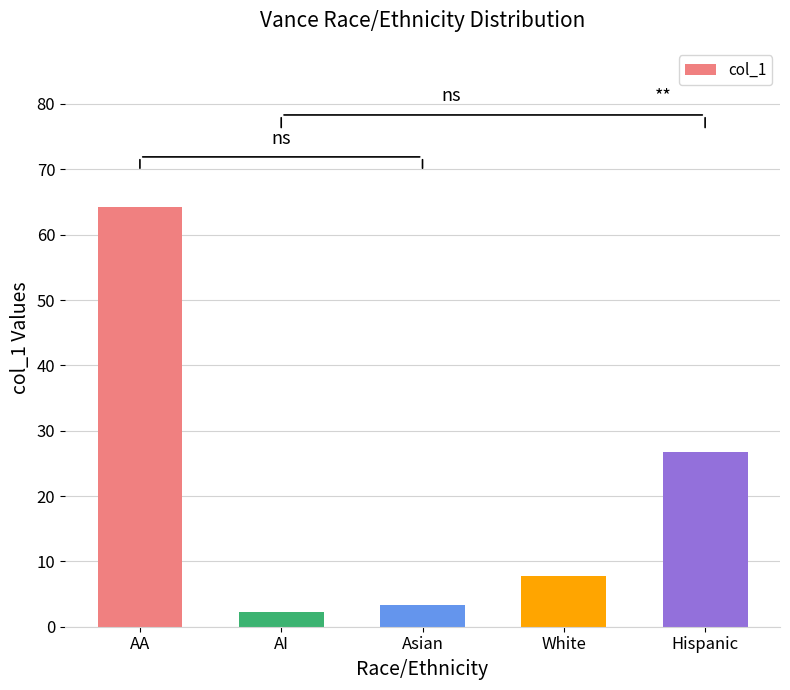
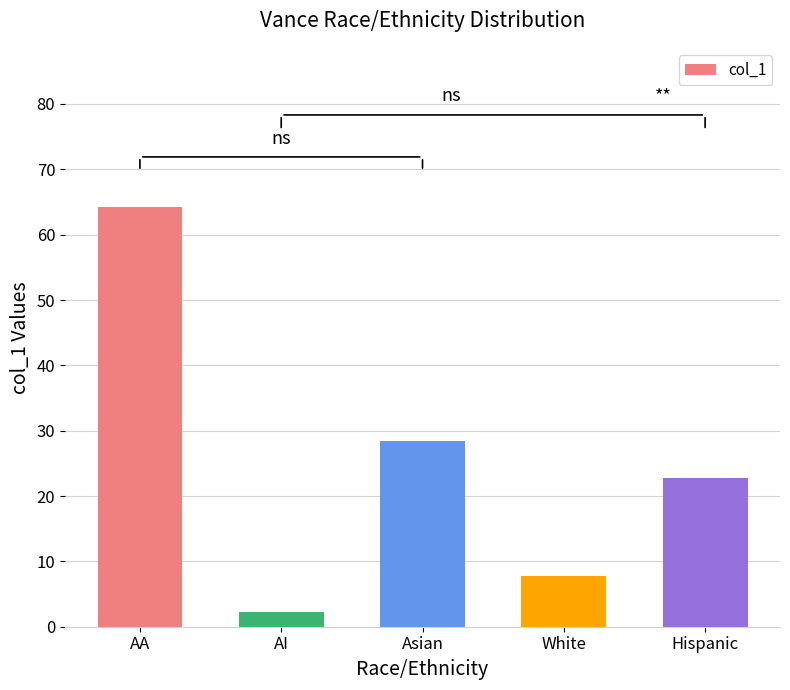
  {
    "AA": 64,
    "AI": 2,
-   "Asian": 3,
+   "Asian": 29,
    "White": 8,
-   "Hispanic": 27
+   "Hispanic": 23
  }
